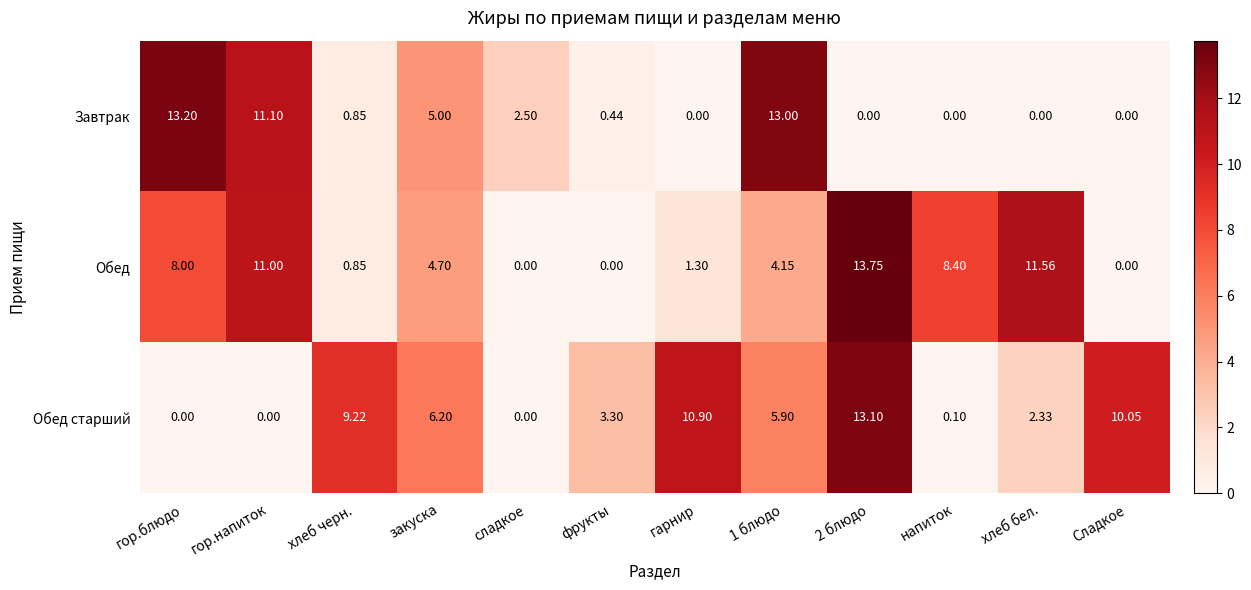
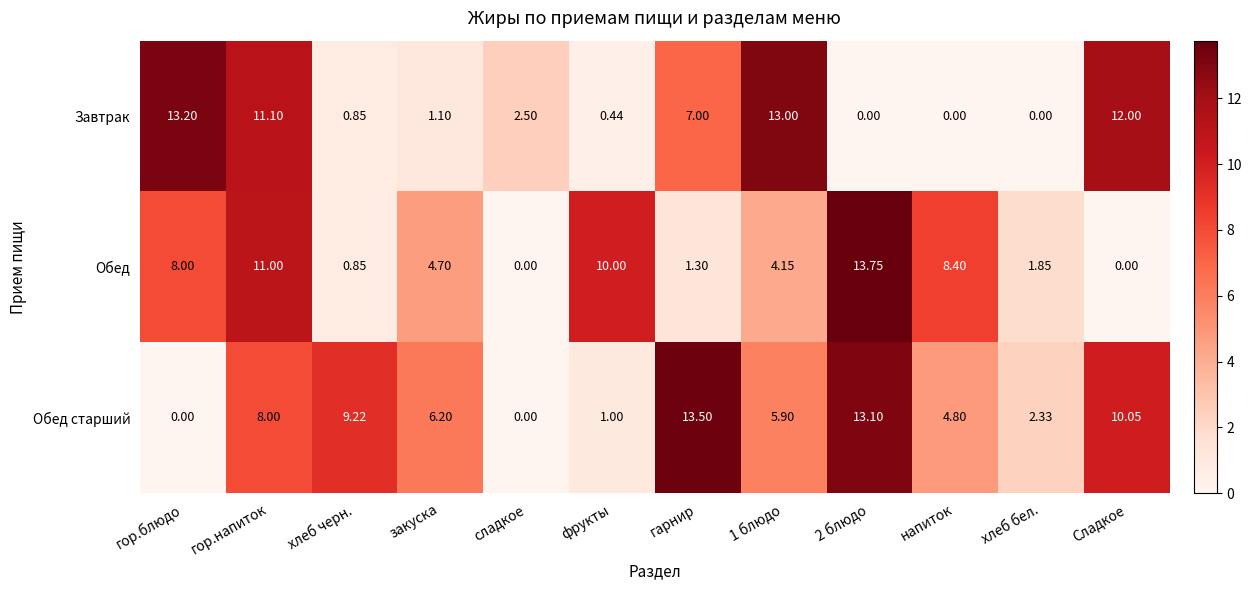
  {
    "Завтрак": {
      "гор.блюдо": 13.20,
      "гор.напиток": 11.10,
      "хлеб черн.": 0.85,
-     "закуска": 5.00,
+     "закуска": 1.10,
      "сладкое": 2.50,
      "фрукты": 0.44,
-     "гарнир": 0.00,
+     "гарнир": 7.00,
      "1 блюдо": 13.00,
      "2 блюдо": 0.00,
      "напиток": 0.00,
      "хлеб бел.": 0.00,
-     "Сладкое": 0.00
+     "Сладкое": 12.00
    },
    "Обед": {
      "гор.блюдо": 8.00,
      "гор.напиток": 11.00,
      "хлеб черн.": 0.85,
      "закуска": 4.70,
      "сладкое": 0.00,
-     "фрукты": 0.00,
+     "фрукты": 10.00,
      "гарнир": 1.30,
      "1 блюдо": 4.15,
      "2 блюдо": 13.75,
      "напиток": 8.40,
-     "хлеб бел.": 11.56,
+     "хлеб бел.": 1.85,
      "Сладкое": 0.00
    },
    "Обед старший": {
      "гор.блюдо": 0.00,
-     "гор.напиток": 0.00,
+     "гор.напиток": 8.00,
      "хлеб черн.": 9.22,
      "закуска": 6.20,
      "сладкое": 0.00,
-     "фрукты": 3.30,
-     "гарнир": 10.90,
+     "фрукты": 1.00,
+     "гарнир": 13.50,
      "1 блюдо": 5.90,
      "2 блюдо": 13.10,
-     "напиток": 0.10,
+     "напиток": 4.80,
      "хлеб бел.": 2.33,
      "Сладкое": 10.05
    }
  }
